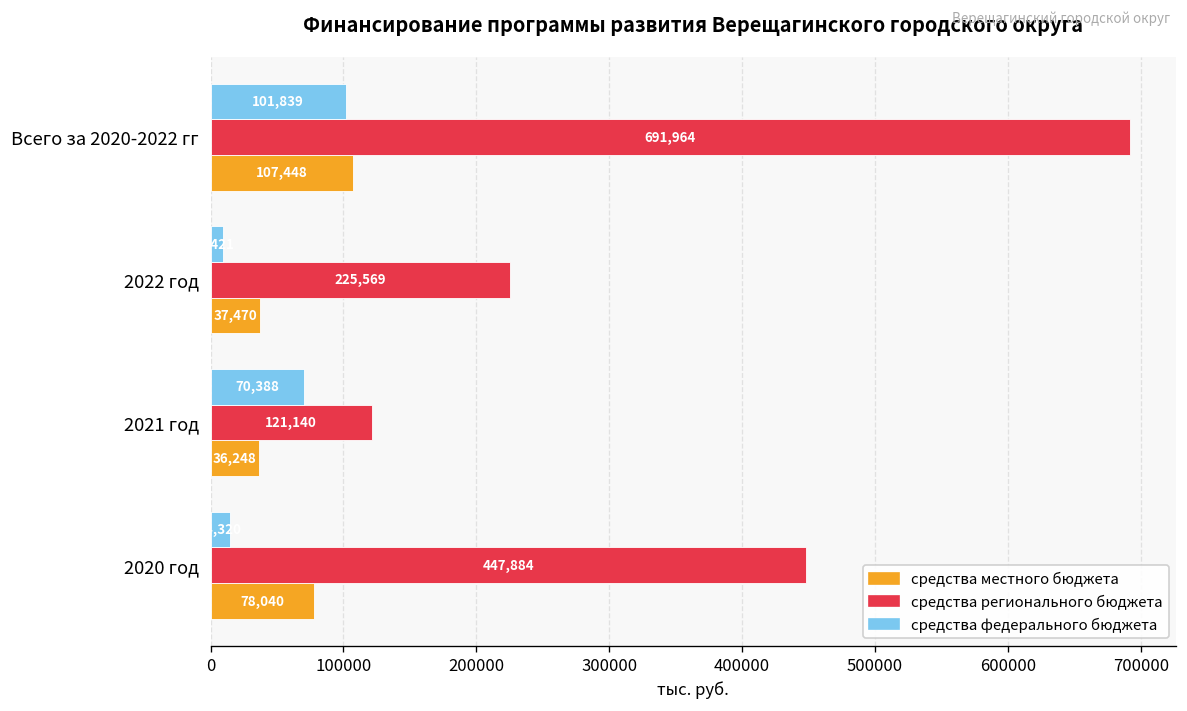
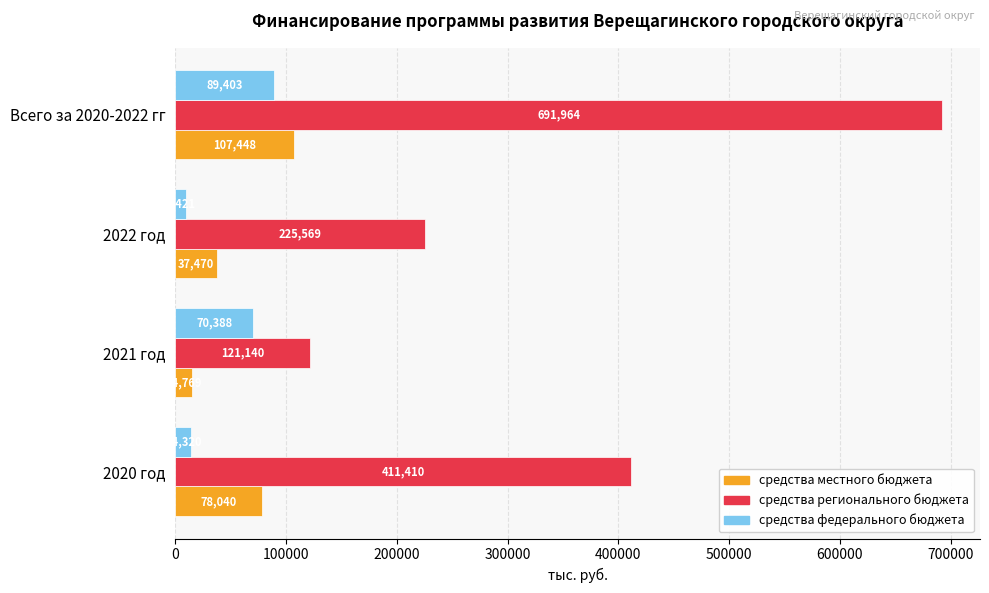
  {
    "средства местного бюджета": {
-     "2021 год": "36000"
+     "2021 год": "15000"
    },
    "средства регионального бюджета": {
      "Всего за 2020-2022 гг": "691,964",
      "2022 год": "225,569",
      "2021 год": "121,140",
-     "2020 год": "447,884"
+     "2020 год": "411,410"
    },
    "средства федерального бюджета": {
-     "Всего за 2020-2022 гг": "101,839",
+     "Всего за 2020-2022 гг": "89,403",
      "2021 год": "70,388"
    }
  }
